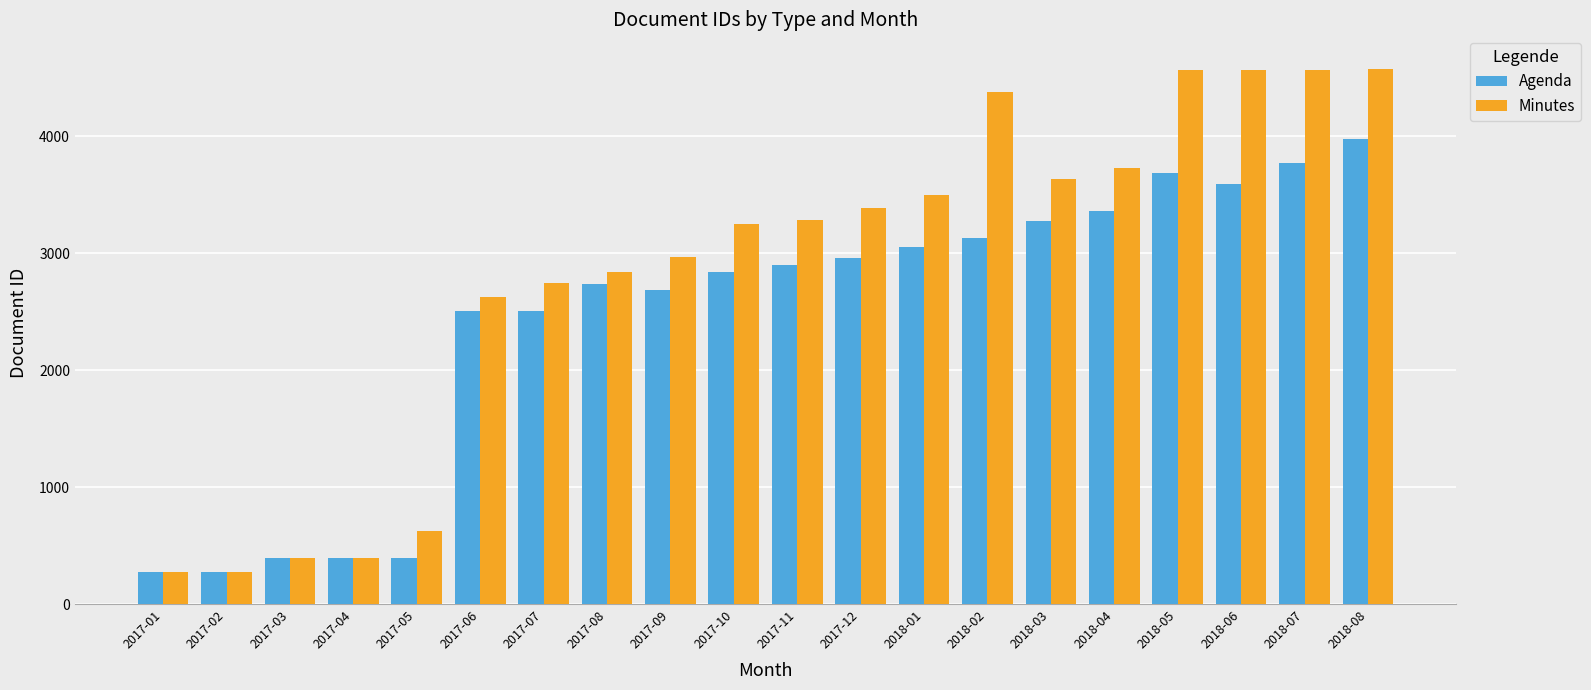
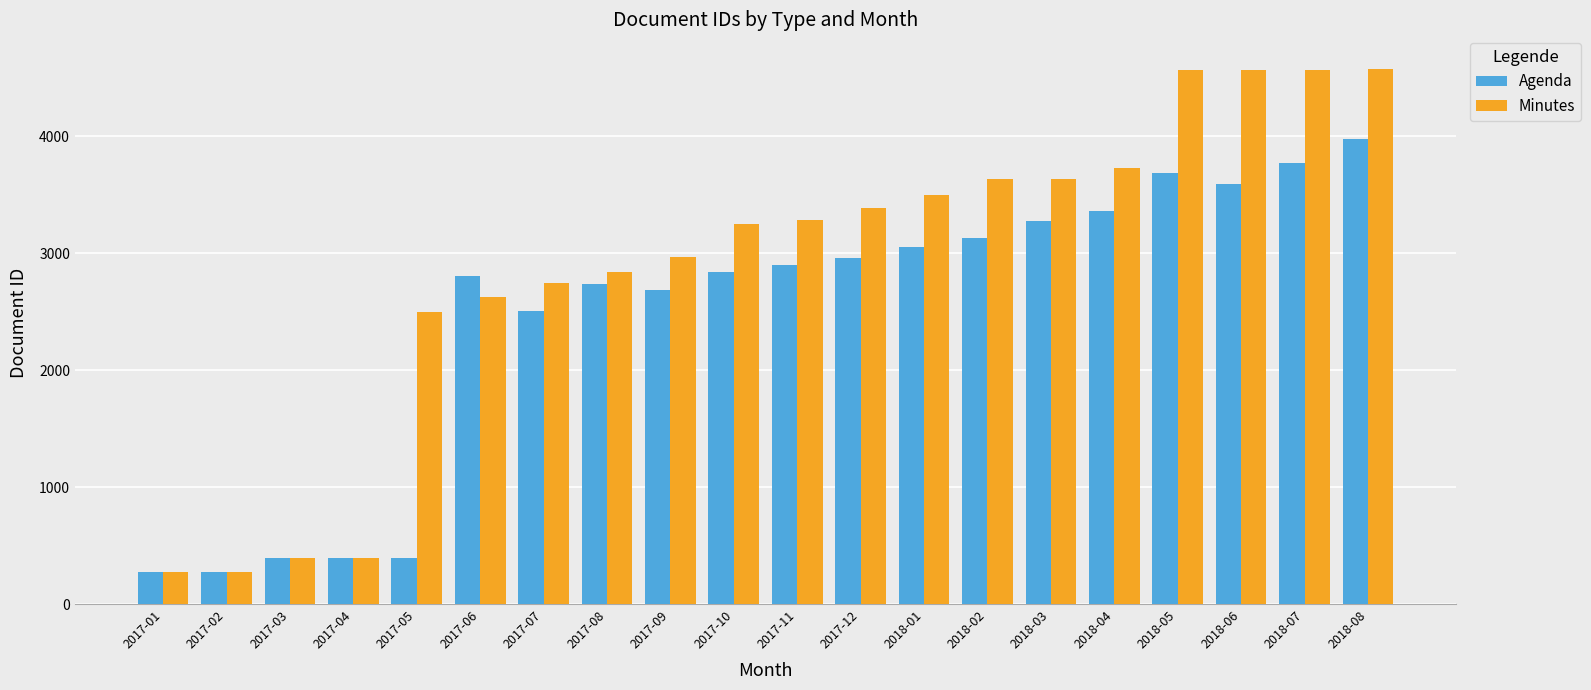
  {
    "Agenda": {
      "2017-01": 270,
      "2017-02": 280,
      "2017-03": 390,
      "2017-04": 400,
      "2017-05": 400,
-     "2017-06": 2500,
+     "2017-06": 2810,
      "2017-07": 2500,
      "2017-08": 2740,
      "2017-09": 2690,
      "2017-10": 2840,
      "2017-11": 2900,
      "2017-12": 2960,
      "2018-01": 3050,
      "2018-02": 3130,
      "2018-03": 3280,
      "2018-04": 3360,
      "2018-05": 3690,
      "2018-06": 3590,
      "2018-07": 3770,
      "2018-08": 3980
    },
    "Minutes": {
      "2017-01": 270,
      "2017-02": 280,
      "2017-03": 400,
      "2017-04": 400,
-     "2017-05": 620,
+     "2017-05": 2500,
      "2017-06": 2630,
      "2017-07": 2740,
      "2017-08": 2840,
      "2017-09": 2970,
      "2017-10": 3250,
      "2017-11": 3280,
      "2017-12": 3390,
      "2018-01": 3500,
-     "2018-02": 4380,
+     "2018-02": 3640,
      "2018-03": 3640,
      "2018-04": 3730,
      "2018-05": 4570,
      "2018-06": 4570,
      "2018-07": 4570,
      "2018-08": 4570
    }
  }
